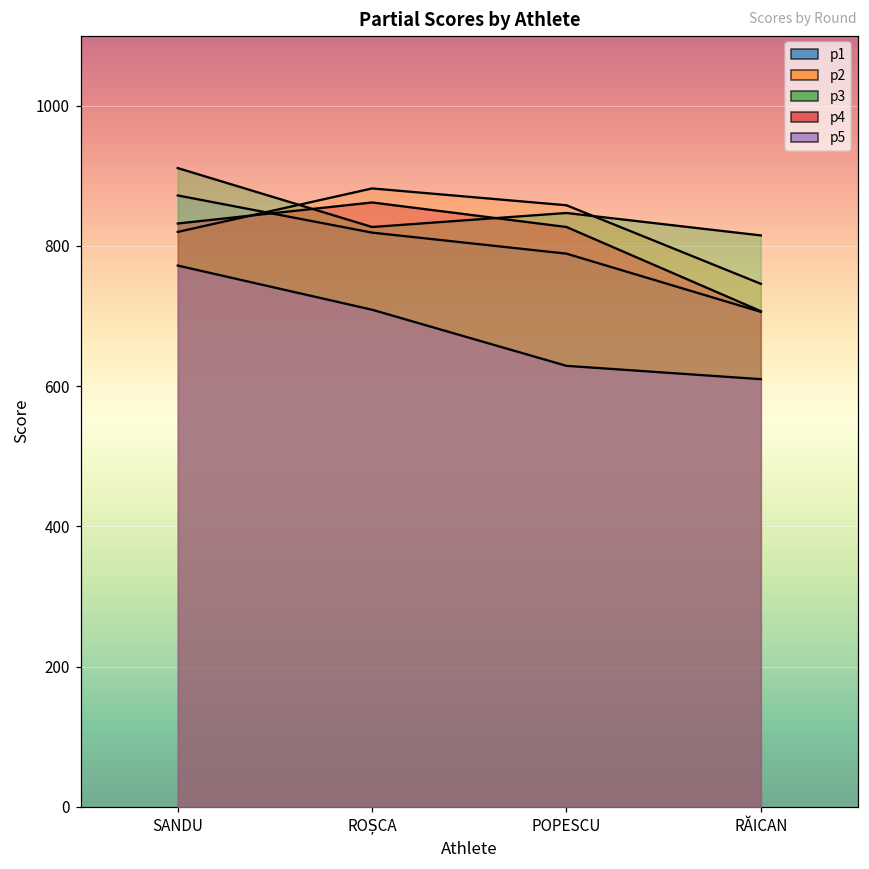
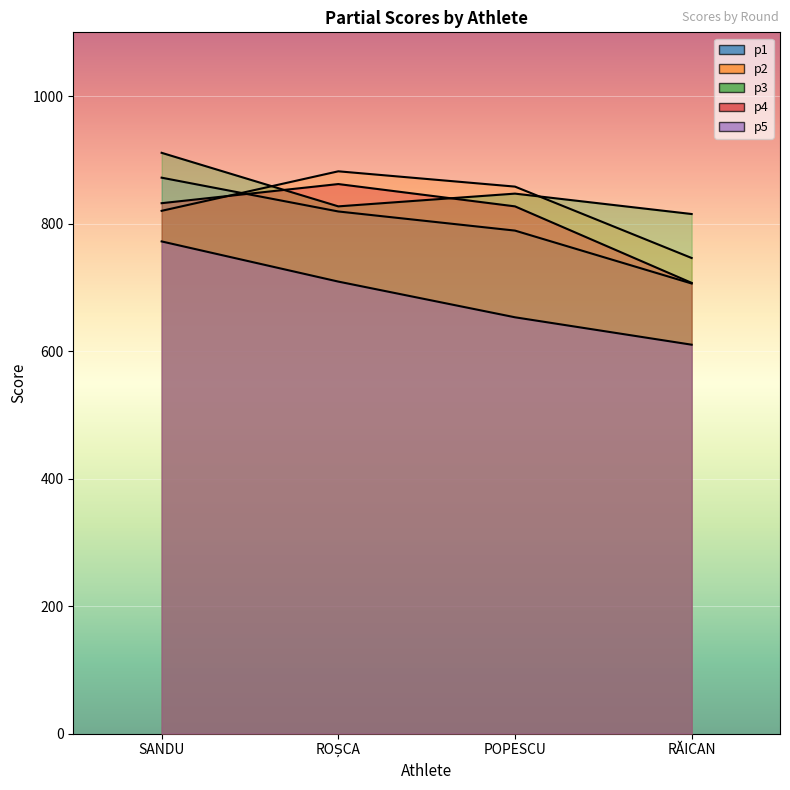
  {
    "p5": {
      "SANDU": 770,
      "ROȘCA": 710,
-     "POPESCU": 630,
+     "POPESCU": 650,
      "RĂICAN": 610
    }
  }
